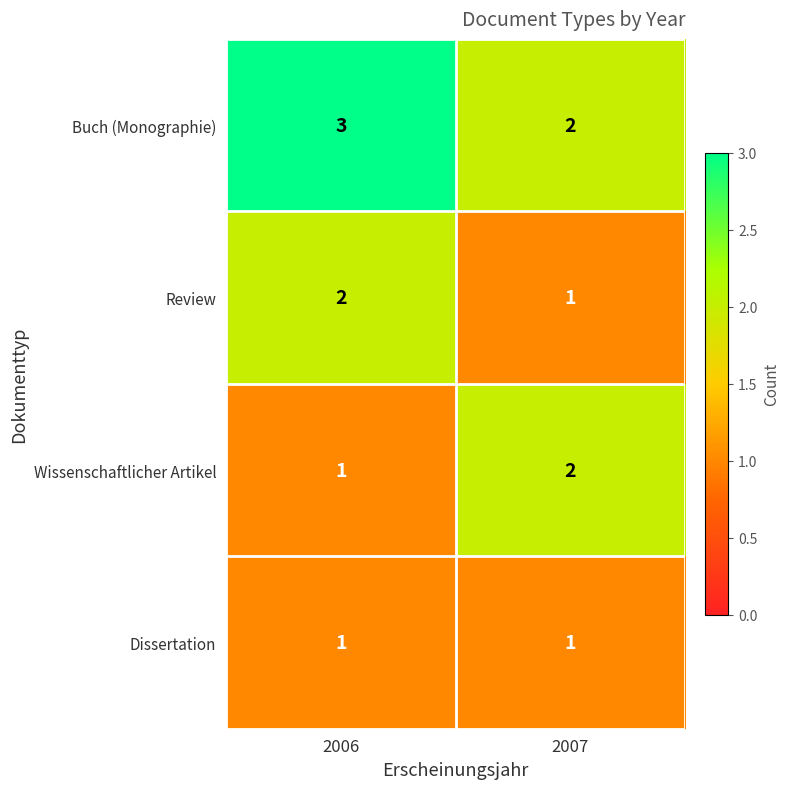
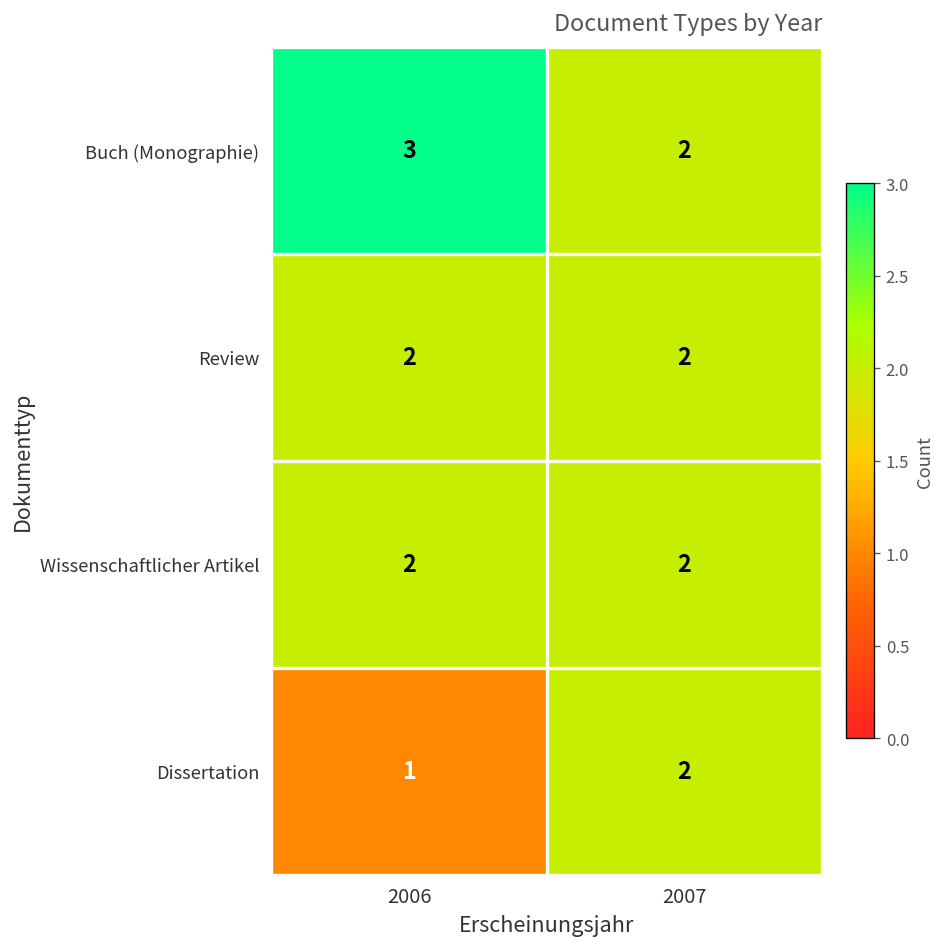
  {
    "Buch (Monographie)": {
      "2006": 3,
      "2007": 2
    },
    "Review": {
      "2006": 2,
-     "2007": 1
+     "2007": 2
    },
    "Wissenschaftlicher Artikel": {
-     "2006": 1,
+     "2006": 2,
      "2007": 2
    },
    "Dissertation": {
      "2006": 1,
-     "2007": 1
+     "2007": 2
    }
  }
